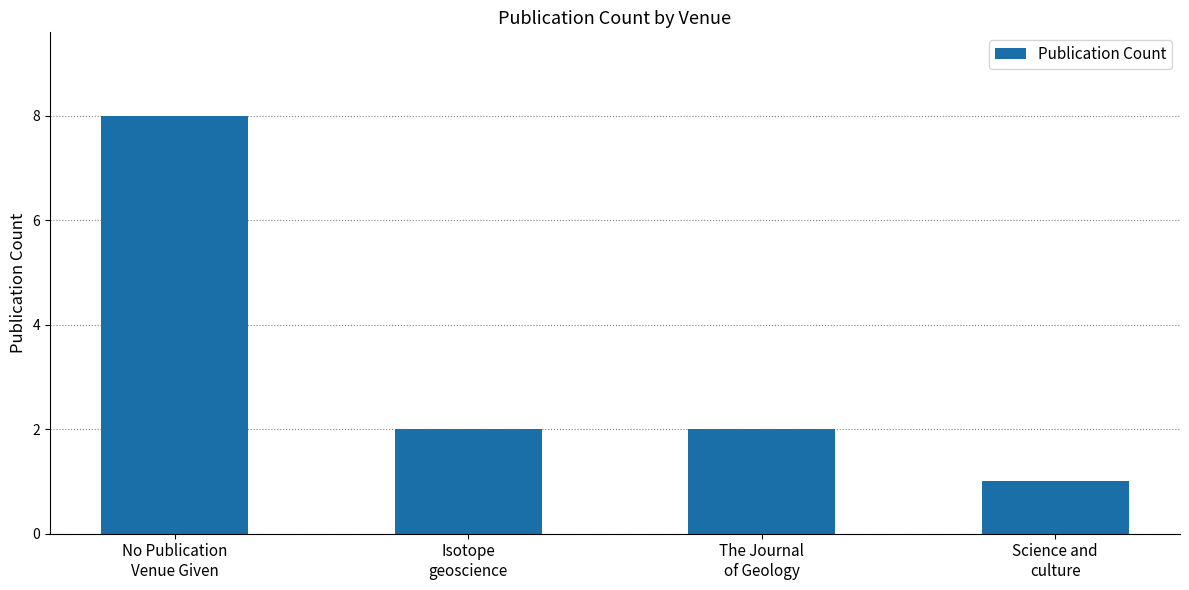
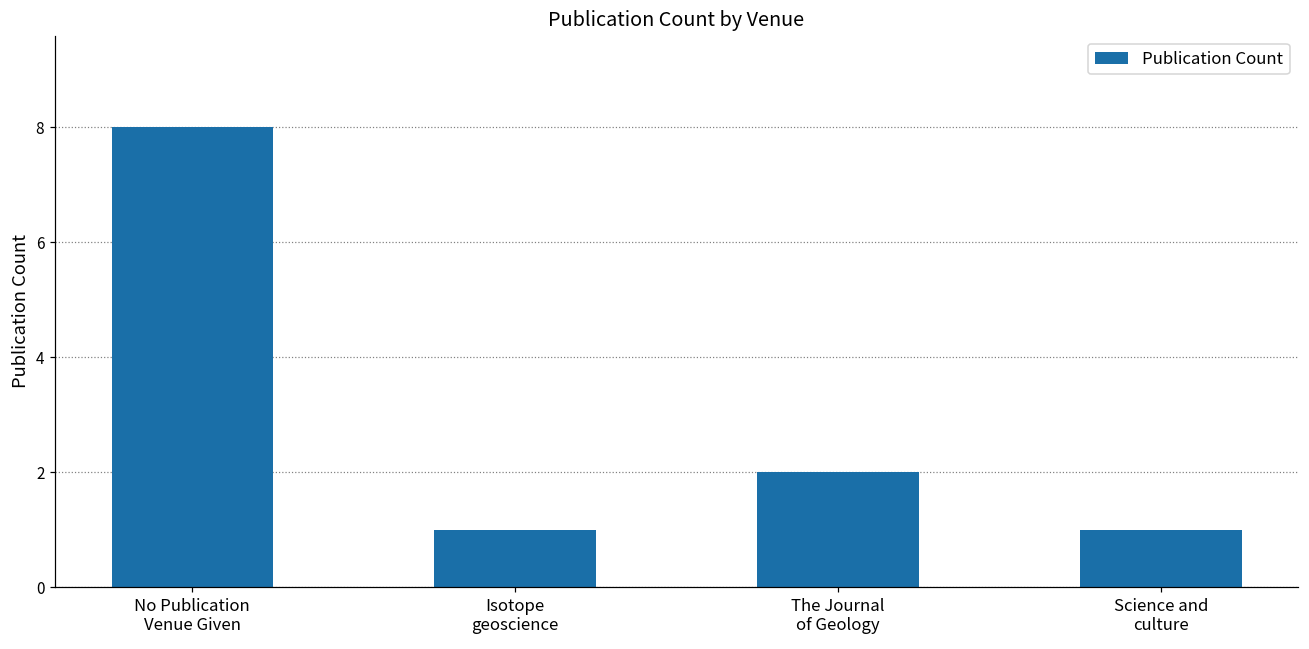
  {
    "No Publication Venue Given": 8,
-   "Isotope geoscience": 2,
+   "Isotope geoscience": 1,
    "The Journal of Geology": 2,
    "Science and culture": 1
  }
